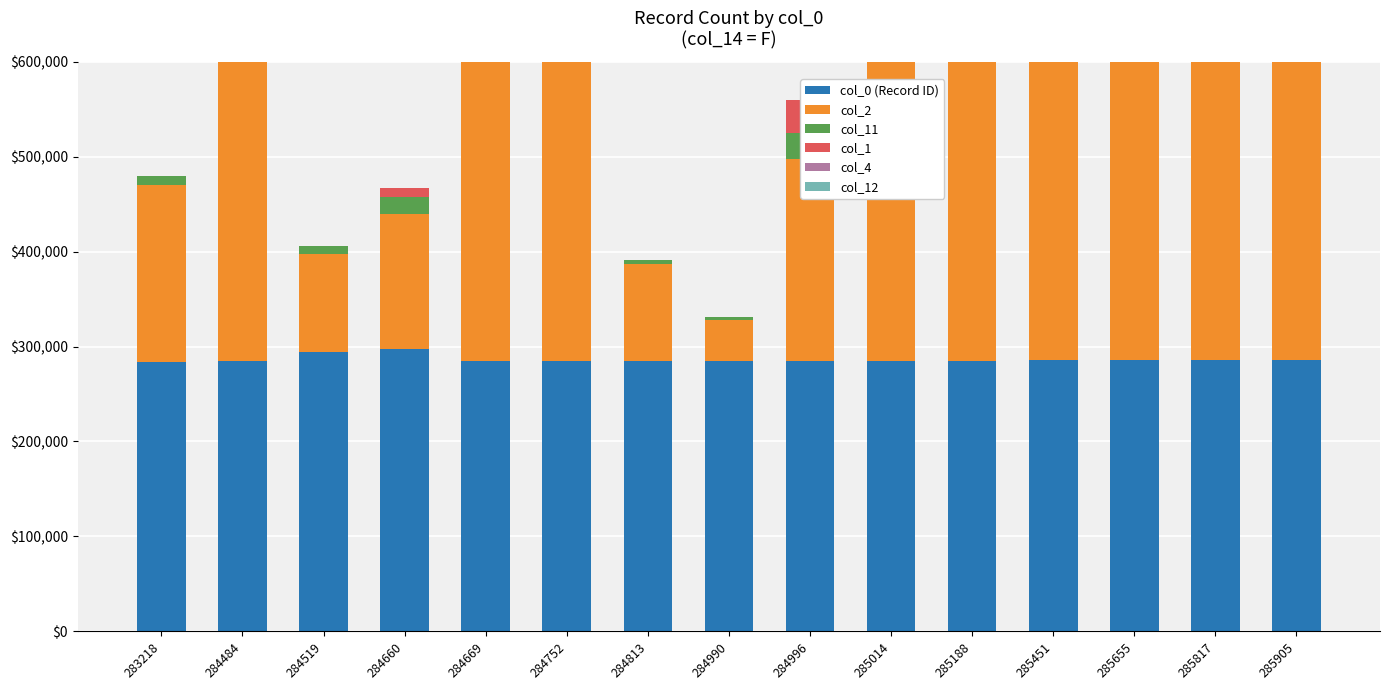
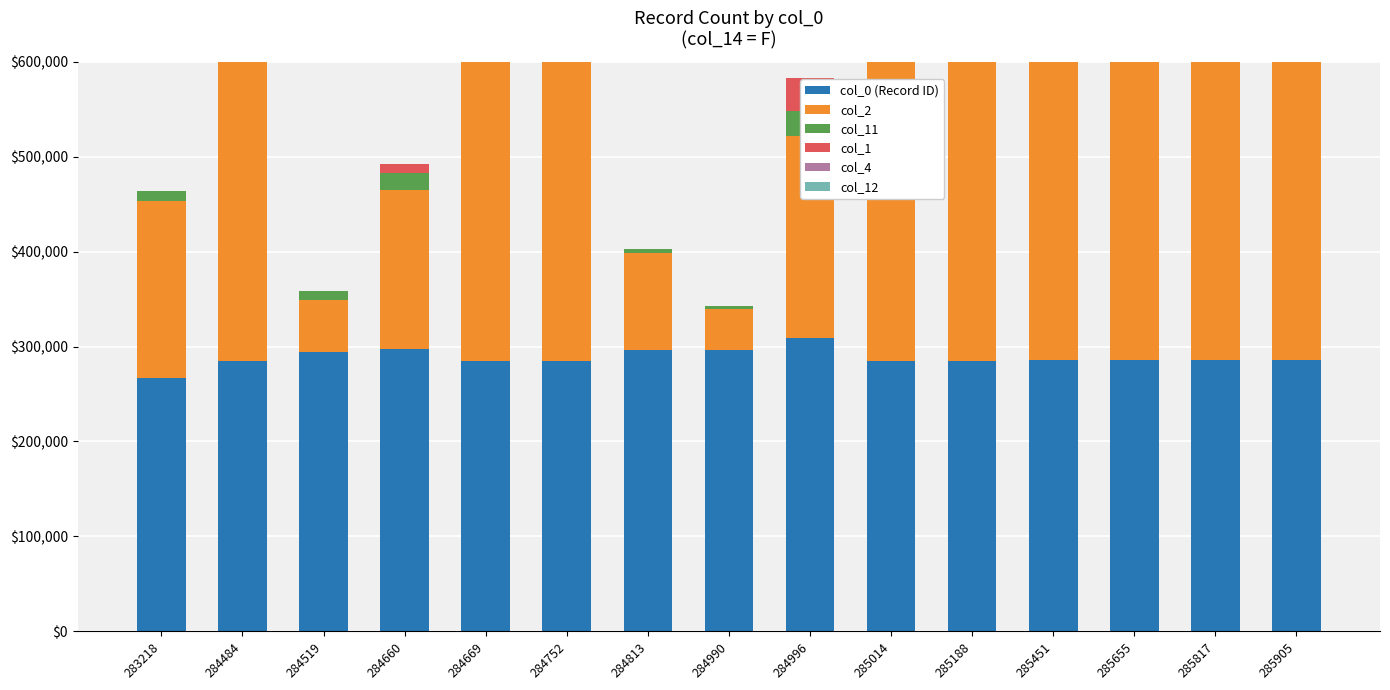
  {
    "col_0 (Record ID)": {
-     "283218": "$280,000",
+     "283218": "$270,000",
      "284484": "$280,000",
      "284519": "$290,000",
      "284660": "$300,000",
      "284669": "$280,000",
      "284752": "$280,000",
-     "284813": "$280,000",
-     "284990": "$280,000",
-     "284996": "$280,000",
+     "284813": "$300,000",
+     "284990": "$300,000",
+     "284996": "$310,000",
      "285014": "$290,000",
      "285188": "$290,000",
      "285451": "$290,000",
      "285655": "$290,000",
      "285817": "$290,000",
      "285905": "$290,000"
    },
    "col_2": {
      "283218": "$190,000",
-     "284519": "$100,000",
-     "284660": "$140,000",
+     "284519": "$60,000",
+     "284660": "$170,000",
      "284813": "$100,000",
      "284990": "$40,000"
    },
    "col_11": {
      "283218": "$10,000",
      "284519": "$10,000",
      "284660": "$20,000",
      "284813": "$0",
      "284990": "$0"
    },
    "col_12": {
      "284660": "$10,000"
    }
  }
